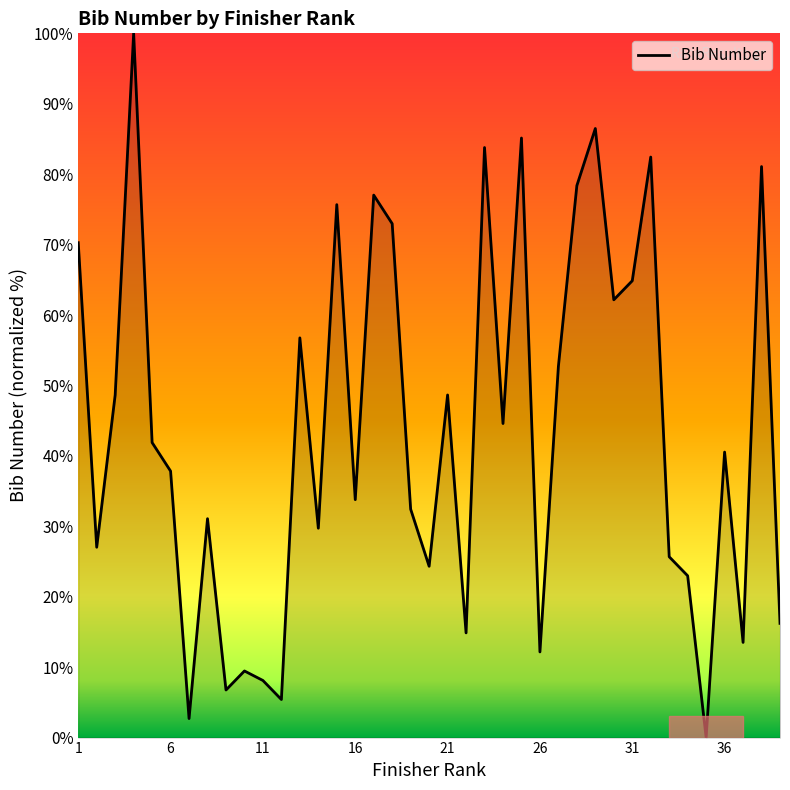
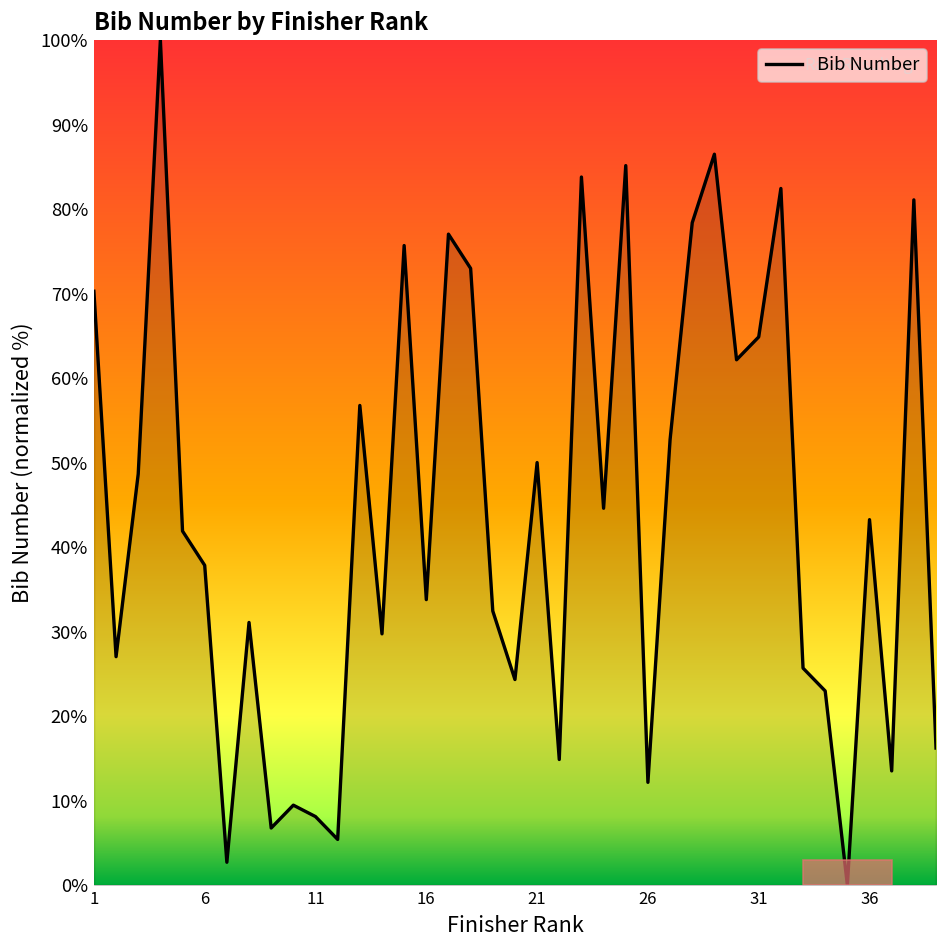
  {
    "1": "70%",
    "6": "38%",
    "11": "8%",
    "16": "34%",
-   "21": "49%",
+   "21": "50%",
    "26": "12%",
    "31": "65%",
-   "36": "41%"
+   "36": "43%"
  }
